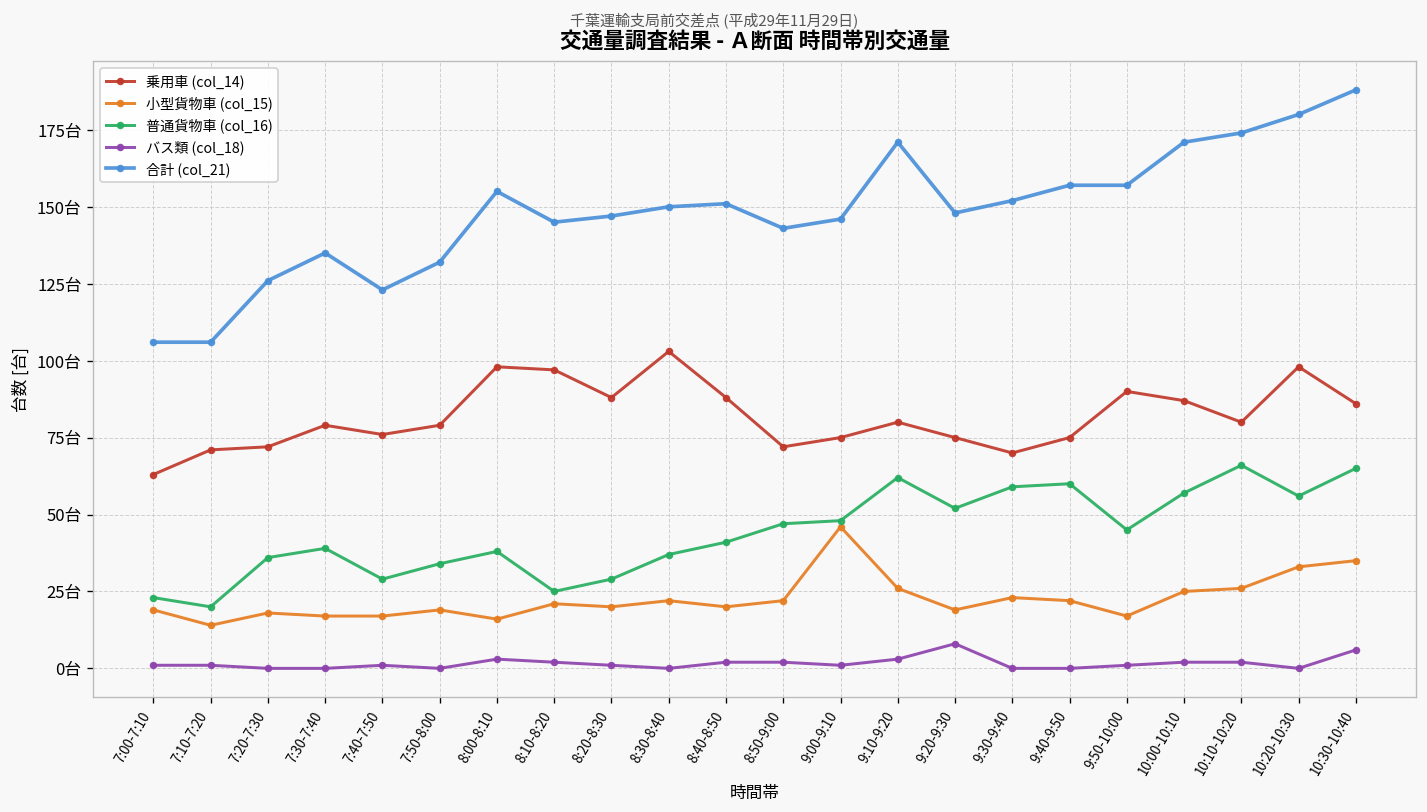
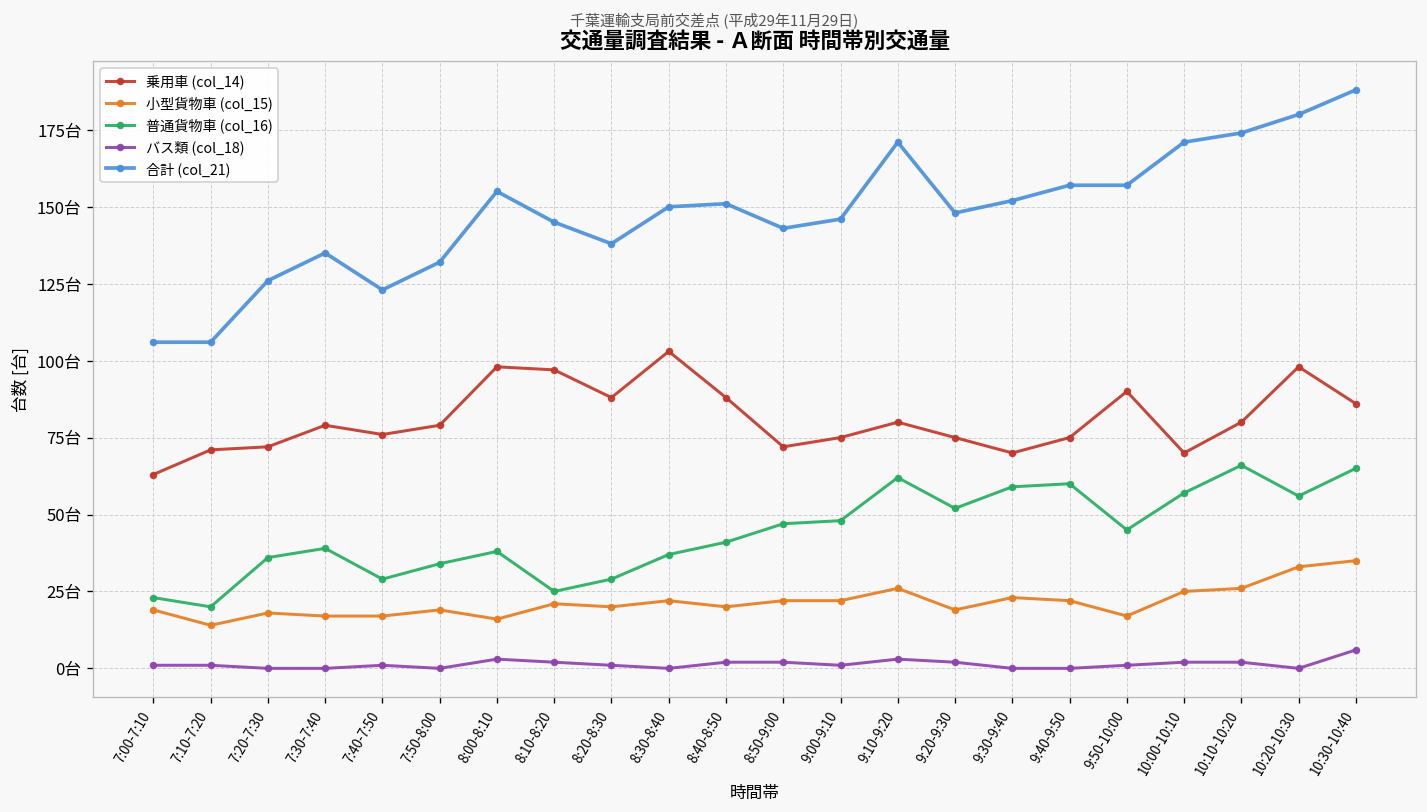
  {
    "乗用車 (col_14)": {
      "7:00-7:10": "63台",
      "7:10-7:20": "71台",
      "7:20-7:30": "72台",
      "7:30-7:40": "79台",
      "7:40-7:50": "76台",
      "7:50-8:00": "79台",
      "8:00-8:10": "98台",
      "8:10-8:20": "97台",
      "8:20-8:30": "88台",
      "8:30-8:40": "103台",
      "8:40-8:50": "88台",
      "8:50-9:00": "72台",
      "9:00-9:10": "75台",
      "9:10-9:20": "80台",
      "9:20-9:30": "75台",
      "9:30-9:40": "70台",
      "9:40-9:50": "75台",
      "9:50-10:00": "90台",
-     "10:00-10:10": "87台",
+     "10:00-10:10": "70台",
      "10:10-10:20": "80台",
      "10:20-10:30": "98台",
      "10:30-10:40": "86台"
    },
    "小型貨物車 (col_15)": {
      "7:00-7:10": "19台",
      "7:10-7:20": "14台",
      "7:20-7:30": "18台",
      "7:30-7:40": "17台",
      "7:40-7:50": "17台",
      "7:50-8:00": "19台",
      "8:00-8:10": "16台",
      "8:10-8:20": "21台",
      "8:20-8:30": "20台",
      "8:30-8:40": "22台",
      "8:40-8:50": "20台",
      "8:50-9:00": "22台",
-     "9:00-9:10": "46台",
+     "9:00-9:10": "22台",
      "9:10-9:20": "26台",
      "9:20-9:30": "19台",
      "9:30-9:40": "23台",
      "9:40-9:50": "22台",
      "9:50-10:00": "17台",
      "10:00-10:10": "25台",
      "10:10-10:20": "26台",
      "10:20-10:30": "33台",
      "10:30-10:40": "35台"
    },
    "普通貨物車 (col_16)": {
      "7:00-7:10": "23台",
      "7:10-7:20": "20台",
      "7:20-7:30": "36台",
      "7:30-7:40": "39台",
      "7:40-7:50": "29台",
      "7:50-8:00": "34台",
      "8:00-8:10": "38台",
      "8:10-8:20": "25台",
      "8:20-8:30": "29台",
      "8:30-8:40": "37台",
      "8:40-8:50": "41台",
      "8:50-9:00": "47台",
      "9:00-9:10": "48台",
      "9:10-9:20": "62台",
      "9:20-9:30": "52台",
      "9:30-9:40": "59台",
      "9:40-9:50": "60台",
      "9:50-10:00": "45台",
      "10:00-10:10": "57台",
      "10:10-10:20": "66台",
      "10:20-10:30": "56台",
      "10:30-10:40": "65台"
    },
    "バス類 (col_18)": {
      "7:00-7:10": "1台",
      "7:10-7:20": "1台",
      "7:20-7:30": "0台",
      "7:30-7:40": "0台",
      "7:40-7:50": "1台",
      "7:50-8:00": "0台",
      "8:00-8:10": "3台",
      "8:10-8:20": "2台",
      "8:20-8:30": "1台",
      "8:30-8:40": "0台",
      "8:40-8:50": "2台",
      "8:50-9:00": "2台",
      "9:00-9:10": "1台",
      "9:10-9:20": "3台",
-     "9:20-9:30": "8台",
+     "9:20-9:30": "2台",
      "9:30-9:40": "0台",
      "9:40-9:50": "0台",
      "9:50-10:00": "1台",
      "10:00-10:10": "2台",
      "10:10-10:20": "2台",
      "10:20-10:30": "0台",
      "10:30-10:40": "6台"
    },
    "合計 (col_21)": {
      "7:00-7:10": "106台",
      "7:10-7:20": "106台",
      "7:20-7:30": "126台",
      "7:30-7:40": "135台",
      "7:40-7:50": "123台",
      "7:50-8:00": "132台",
      "8:00-8:10": "155台",
      "8:10-8:20": "145台",
-     "8:20-8:30": "147台",
+     "8:20-8:30": "138台",
      "8:30-8:40": "150台",
      "8:40-8:50": "151台",
      "8:50-9:00": "143台",
      "9:00-9:10": "146台",
      "9:10-9:20": "171台",
      "9:20-9:30": "148台",
      "9:30-9:40": "152台",
      "9:40-9:50": "157台",
      "9:50-10:00": "157台",
      "10:00-10:10": "171台",
      "10:10-10:20": "174台",
      "10:20-10:30": "180台",
      "10:30-10:40": "188台"
    }
  }
